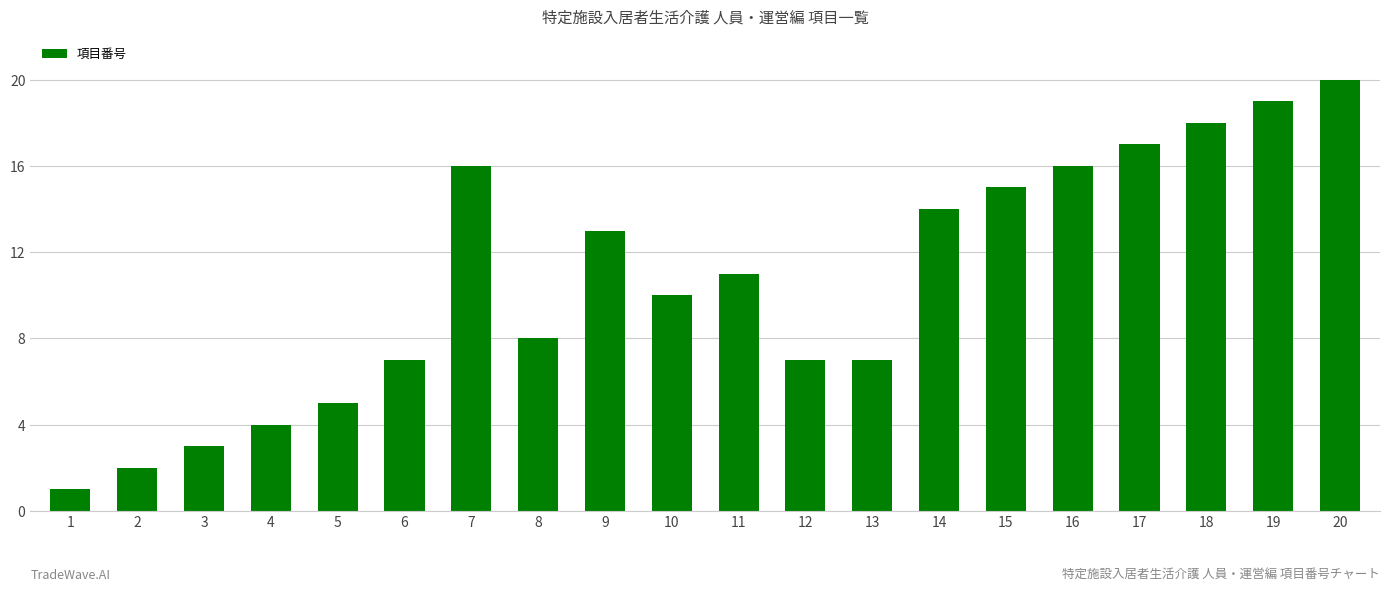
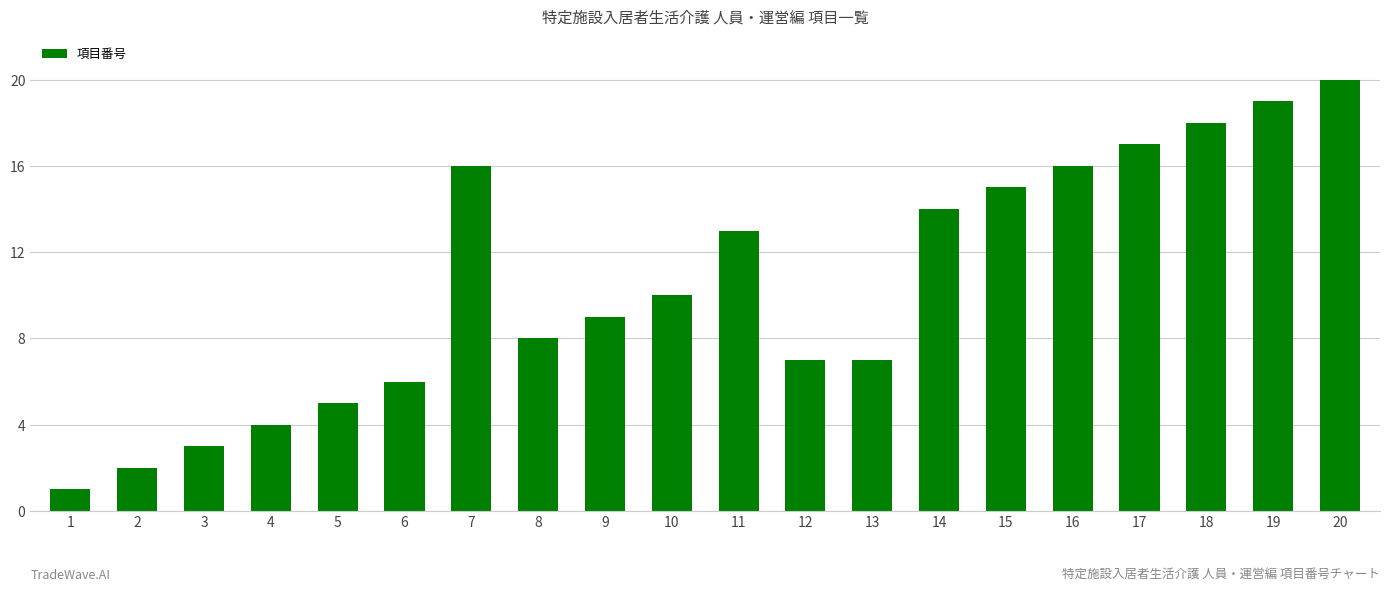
  {
    "1": 1,
    "2": 2,
    "3": 3,
    "4": 4,
    "5": 5,
-   "6": 7,
+   "6": 6,
    "7": 16,
    "8": 8,
-   "9": 13,
+   "9": 9,
    "10": 10,
-   "11": 11,
+   "11": 13,
    "12": 7,
    "13": 7,
    "14": 14,
    "15": 15,
    "16": 16,
    "17": 17,
    "18": 18,
    "19": 19,
    "20": 20
  }
